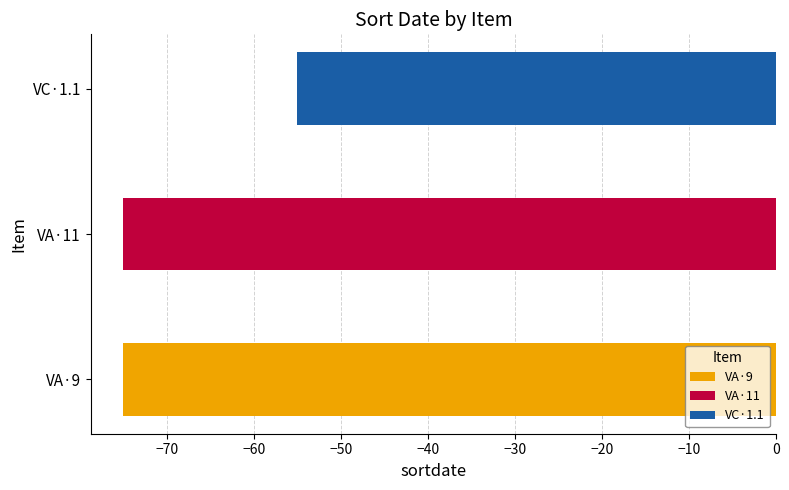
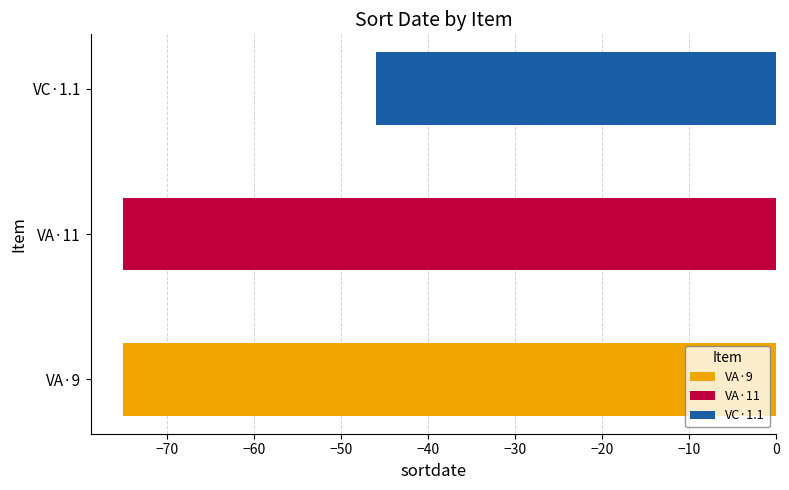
  {
-   "VC·1.1": -55,
+   "VC·1.1": -46,
    "VA·11": -75,
    "VA·9": -75
  }
